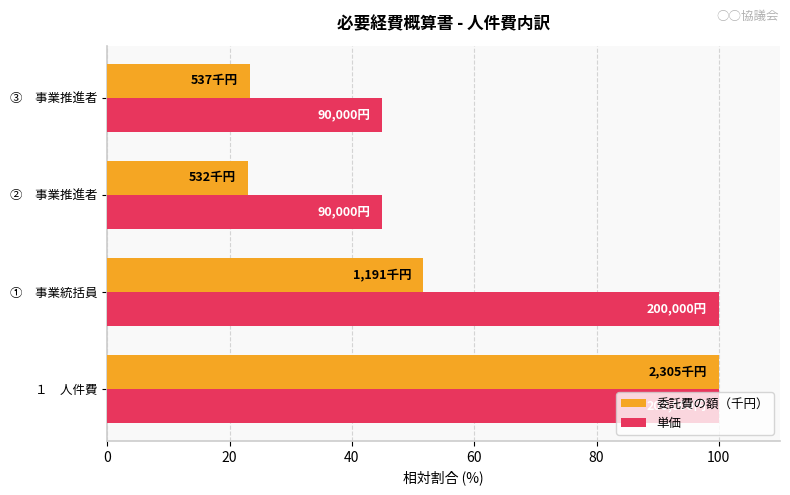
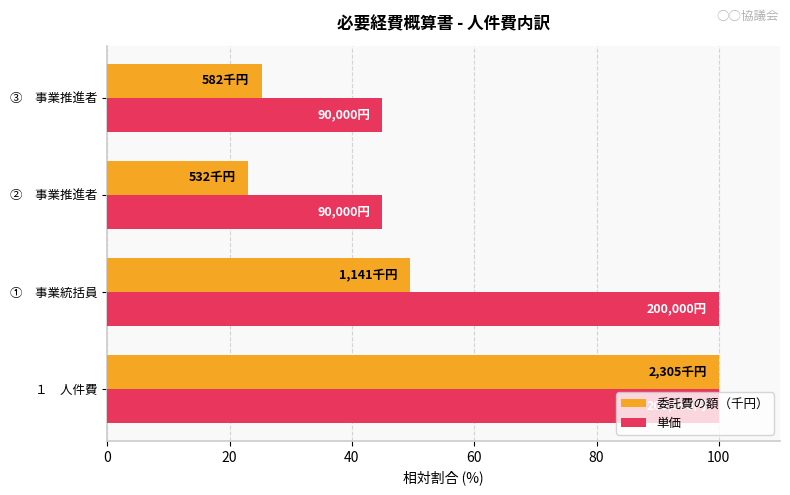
  {
    "委託費の額（千円）": {
-     "③ 事業推進者": "537",
-     "① 事業統括員": "1,191"
+     "③ 事業推進者": "582",
+     "① 事業統括員": "1,141"
    }
  }
